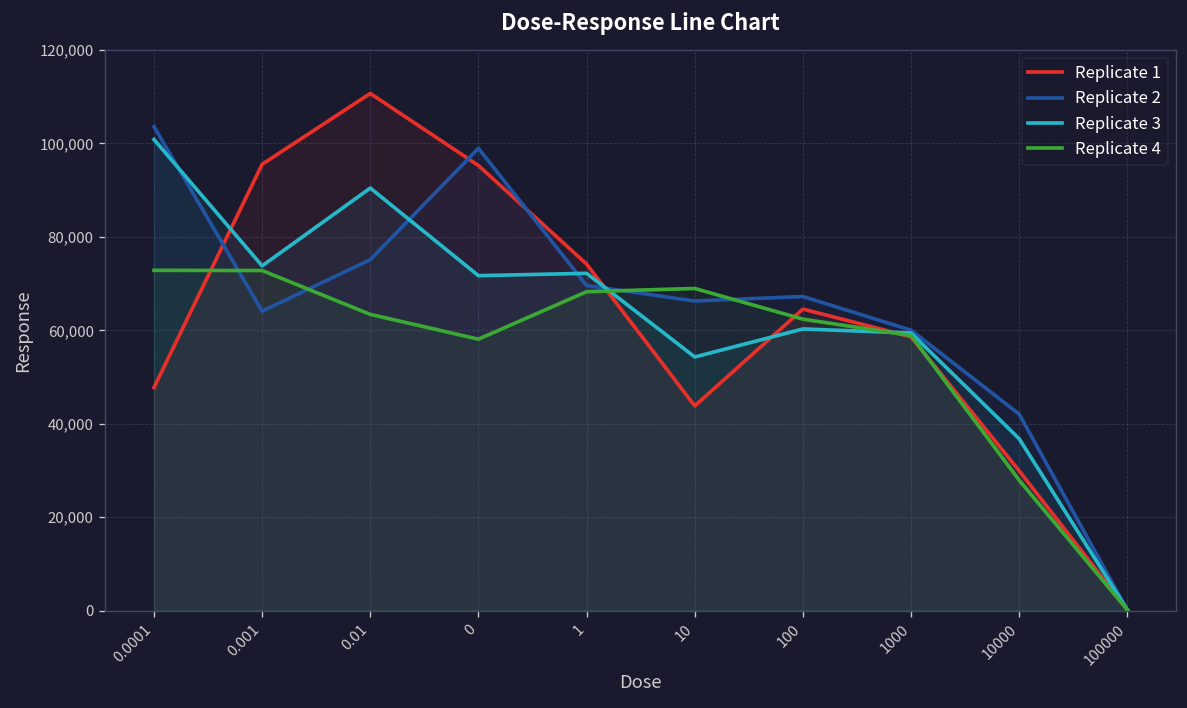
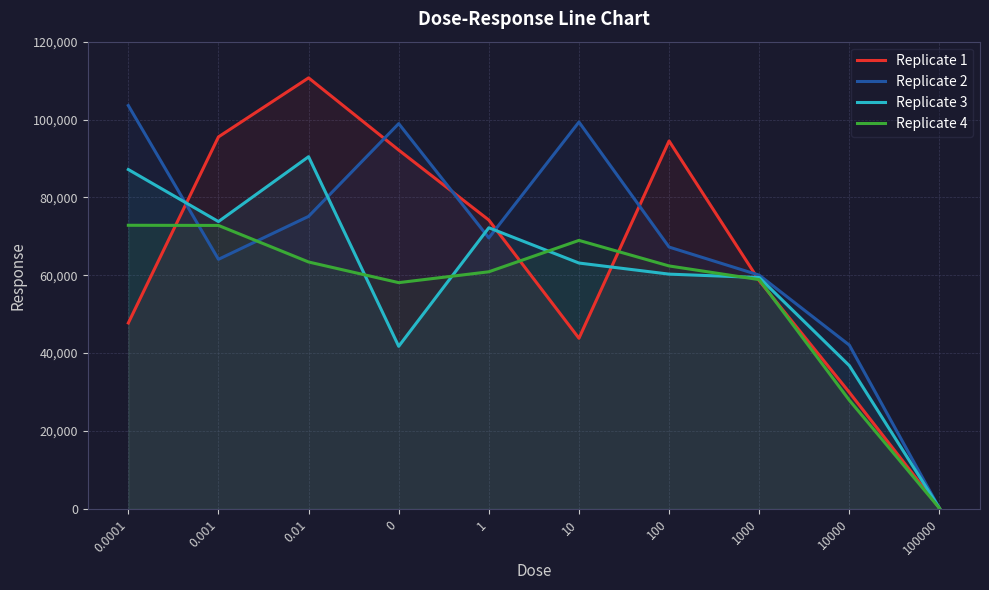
  {
    "Replicate 1": {
      "0.0001": "48,000",
      "0.001": "96,000",
      "0.01": "111,000",
-     "0": "95,000",
+     "0": "92,000",
      "1": "74,000",
      "10": "44,000",
-     "100": "65,000",
+     "100": "94,000",
      "10000": "30,000"
    },
    "Replicate 2": {
      "0.0001": "104,000",
      "0.001": "64,000",
      "0.01": "75,000",
      "0": "99,000",
      "1": "70,000",
-     "10": "66,000",
+     "10": "99,000",
      "100": "67,000",
      "10000": "42,000"
    },
    "Replicate 3": {
-     "0.0001": "101,000",
+     "0.0001": "87,000",
      "0.001": "74,000",
      "0.01": "90,000",
-     "0": "72,000",
+     "0": "42,000",
      "1": "72,000",
-     "10": "54,000",
+     "10": "63,000",
      "100": "60,000",
      "10000": "37,000"
    },
    "Replicate 4": {
      "0.0001": "73,000",
      "0.001": "73,000",
      "0.01": "63,000",
      "0": "58,000",
-     "1": "68,000",
+     "1": "61,000",
      "10": "69,000",
      "100": "62,000",
      "10000": "28,000"
    }
  }
